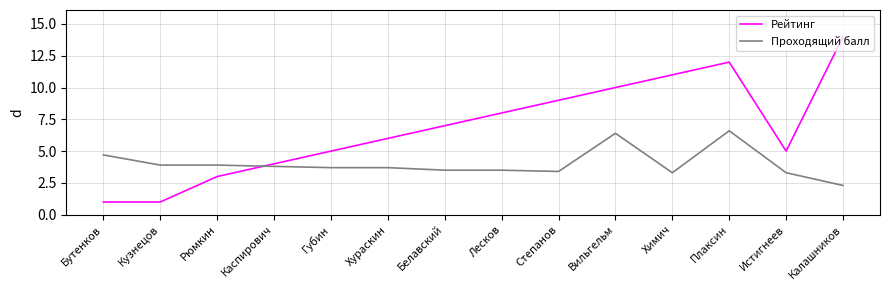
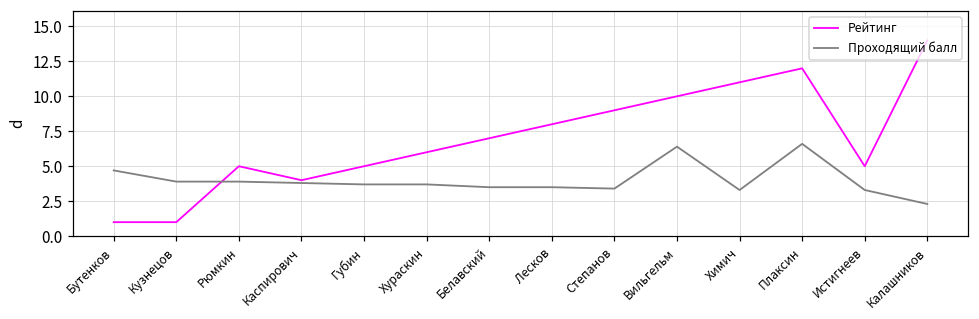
  {
    "Рейтинг": {
      "Бутенков": 1,
      "Кузнецов": 1,
-     "Рюмкин": 3,
+     "Рюмкин": 5,
      "Каспирович": 4,
      "Губин": 5,
      "Хураскин": 6,
      "Белавский": 7,
      "Лесков": 8,
      "Степанов": 9,
      "Вильгельм": 10,
      "Химич": 11,
      "Плаксин": 12,
      "Истигнеев": 5
    },
    "Проходящий балл": {
      "Бутенков": 4.7,
      "Кузнецов": 4,
      "Рюмкин": 4,
      "Каспирович": 3.8,
      "Губин": 3.7,
      "Хураскин": 3.7,
      "Белавский": 3.5,
      "Лесков": 3.5,
      "Степанов": 3.4,
      "Вильгельм": 6.4,
      "Химич": 3.3,
      "Плаксин": 6.6,
      "Истигнеев": 3.3,
      "Калашников": 2.3
    }
  }
